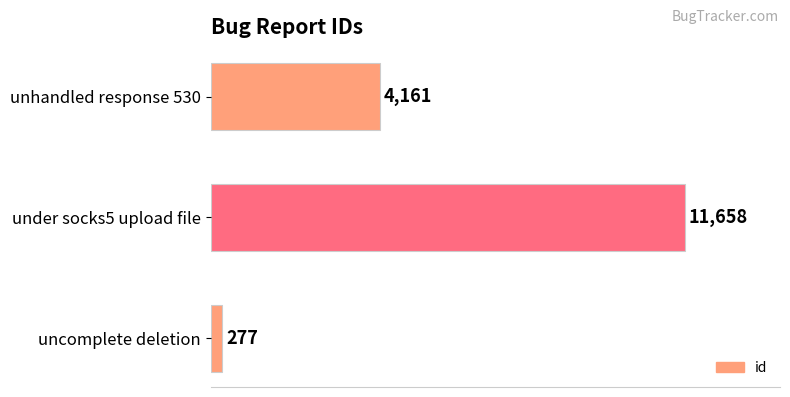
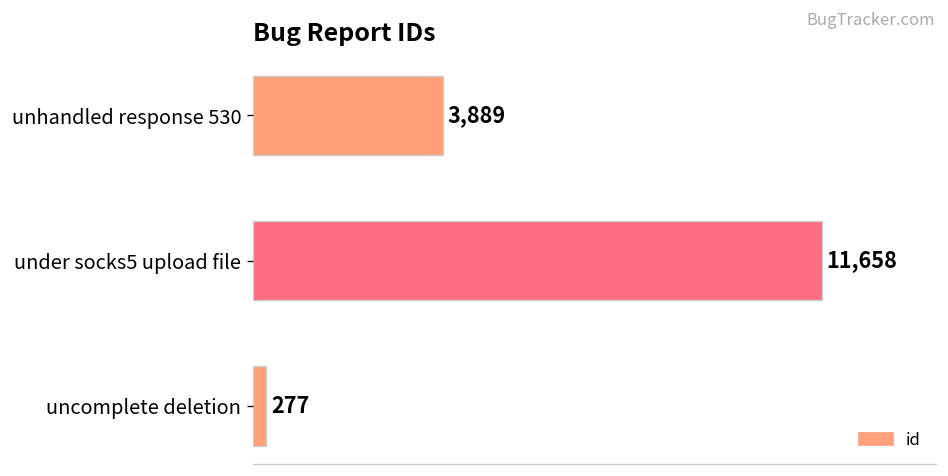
  {
-   "unhandled response 530": "4,161",
+   "unhandled response 530": "3,889",
    "under socks5 upload file": "11,658",
    "uncomplete deletion": "277"
  }
